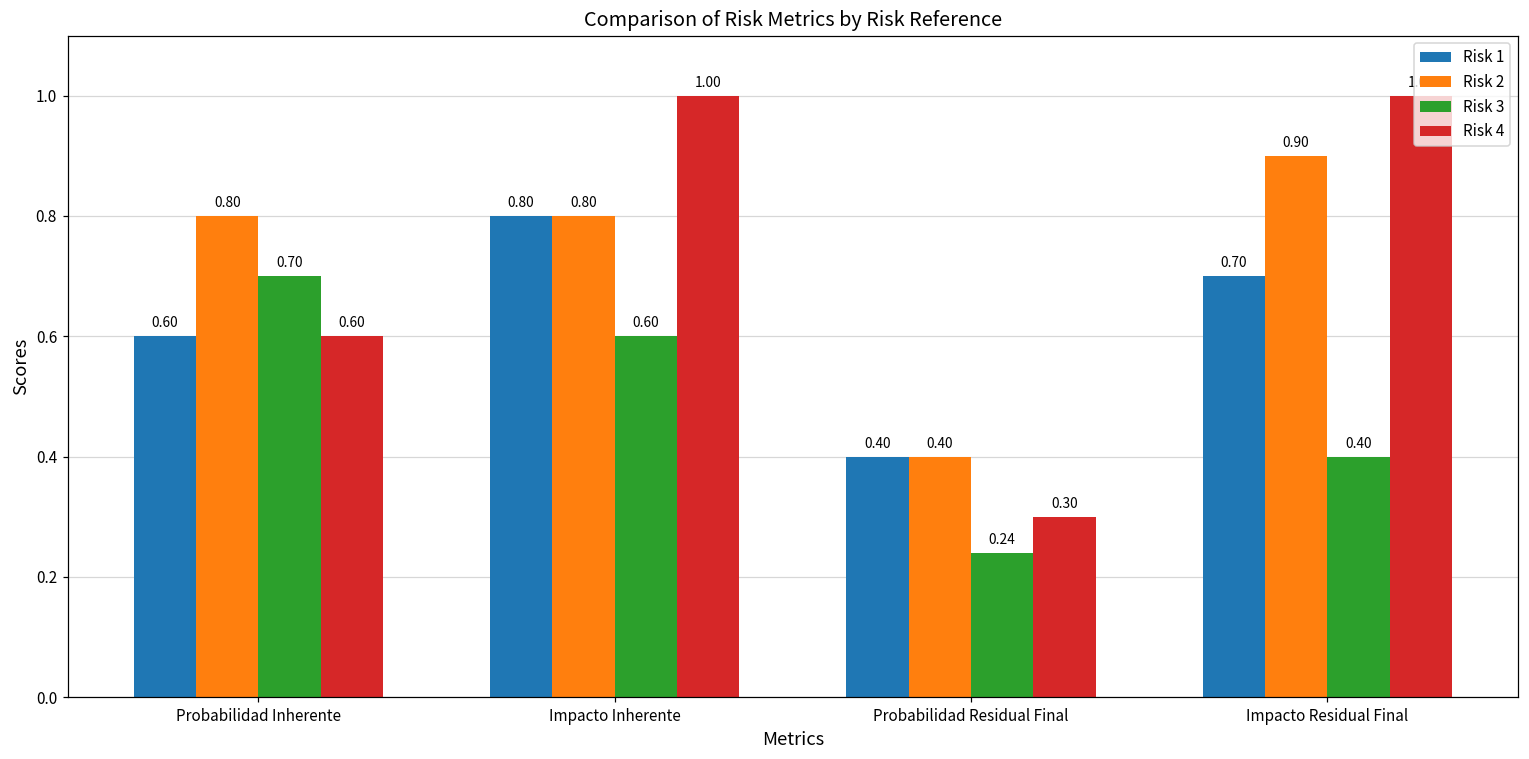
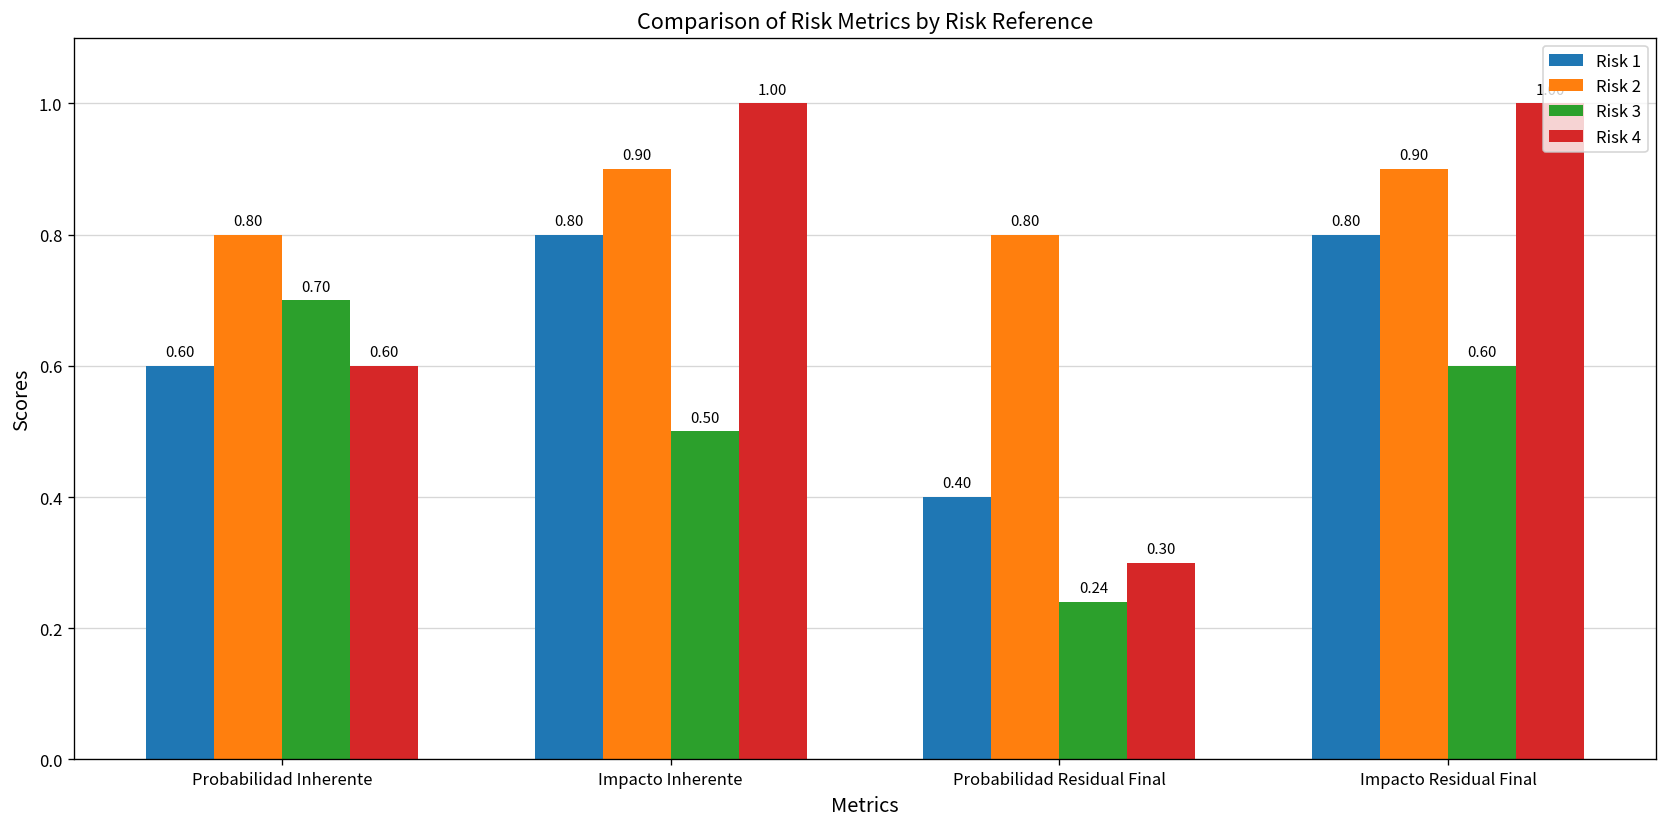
  {
    "Risk 1": {
      "Probabilidad Inherente": 0.60,
      "Impacto Inherente": 0.80,
      "Probabilidad Residual Final": 0.40,
-     "Impacto Residual Final": 0.70
+     "Impacto Residual Final": 0.80
    },
    "Risk 2": {
      "Probabilidad Inherente": 0.80,
-     "Impacto Inherente": 0.80,
-     "Probabilidad Residual Final": 0.40,
+     "Impacto Inherente": 0.90,
+     "Probabilidad Residual Final": 0.80,
      "Impacto Residual Final": 0.90
    },
    "Risk 3": {
      "Probabilidad Inherente": 0.70,
-     "Impacto Inherente": 0.60,
+     "Impacto Inherente": 0.50,
      "Probabilidad Residual Final": 0.24,
-     "Impacto Residual Final": 0.40
+     "Impacto Residual Final": 0.60
    },
    "Risk 4": {
      "Probabilidad Inherente": 0.60,
      "Impacto Inherente": 1.00,
      "Probabilidad Residual Final": 0.30
    }
  }
